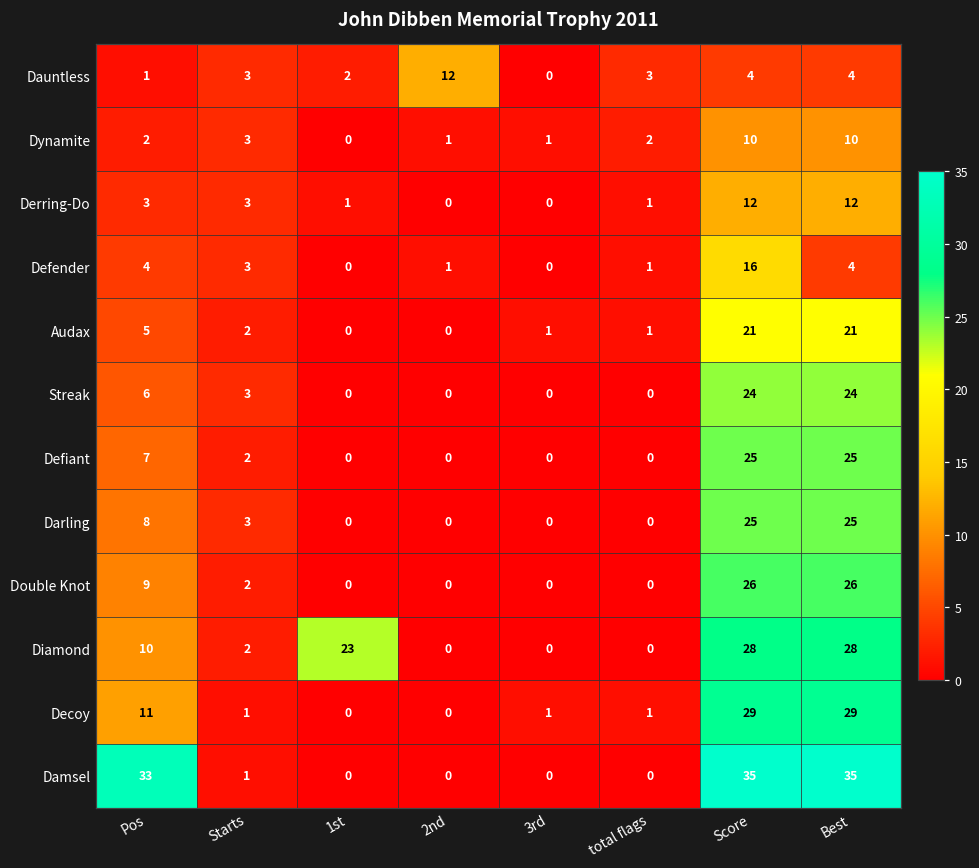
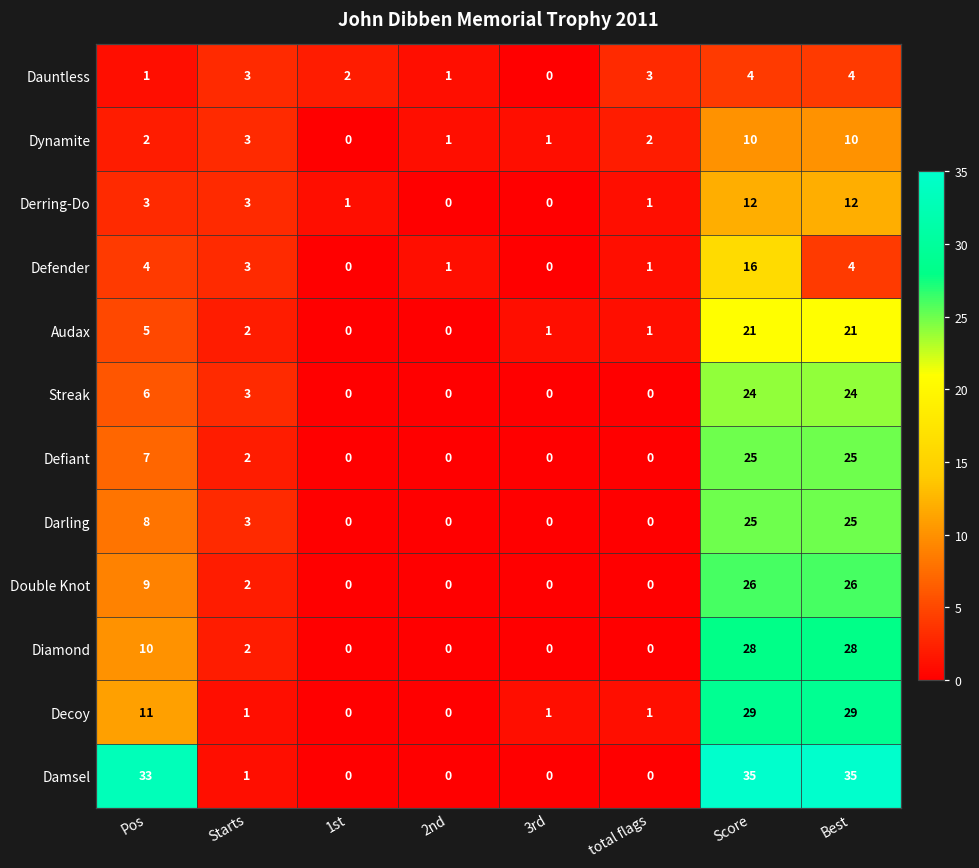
  {
    "Dauntless": {
      "Pos": 1,
      "Starts": 3,
      "1st": 2,
-     "2nd": 12,
+     "2nd": 1,
      "3rd": 0,
      "total flags": 3,
      "Score": 4,
      "Best": 4
    },
    "Dynamite": {
      "Pos": 2,
      "Starts": 3,
      "1st": 0,
      "2nd": 1,
      "3rd": 1,
      "total flags": 2,
      "Score": 10,
      "Best": 10
    },
    "Derring-Do": {
      "Pos": 3,
      "Starts": 3,
      "1st": 1,
      "2nd": 0,
      "3rd": 0,
      "total flags": 1,
      "Score": 12,
      "Best": 12
    },
    "Defender": {
      "Pos": 4,
      "Starts": 3,
      "1st": 0,
      "2nd": 1,
      "3rd": 0,
      "total flags": 1,
      "Score": 16,
      "Best": 4
    },
    "Audax": {
      "Pos": 5,
      "Starts": 2,
      "1st": 0,
      "2nd": 0,
      "3rd": 1,
      "total flags": 1,
      "Score": 21,
      "Best": 21
    },
    "Streak": {
      "Pos": 6,
      "Starts": 3,
      "1st": 0,
      "2nd": 0,
      "3rd": 0,
      "total flags": 0,
      "Score": 24,
      "Best": 24
    },
    "Defiant": {
      "Pos": 7,
      "Starts": 2,
      "1st": 0,
      "2nd": 0,
      "3rd": 0,
      "total flags": 0,
      "Score": 25,
      "Best": 25
    },
    "Darling": {
      "Pos": 8,
      "Starts": 3,
      "1st": 0,
      "2nd": 0,
      "3rd": 0,
      "total flags": 0,
      "Score": 25,
      "Best": 25
    },
    "Double Knot": {
      "Pos": 9,
      "Starts": 2,
      "1st": 0,
      "2nd": 0,
      "3rd": 0,
      "total flags": 0,
      "Score": 26,
      "Best": 26
    },
    "Diamond": {
      "Pos": 10,
      "Starts": 2,
-     "1st": 23,
+     "1st": 0,
      "2nd": 0,
      "3rd": 0,
      "total flags": 0,
      "Score": 28,
      "Best": 28
    },
    "Decoy": {
      "Pos": 11,
      "Starts": 1,
      "1st": 0,
      "2nd": 0,
      "3rd": 1,
      "total flags": 1,
      "Score": 29,
      "Best": 29
    },
    "Damsel": {
      "Pos": 33,
      "Starts": 1,
      "1st": 0,
      "2nd": 0,
      "3rd": 0,
      "total flags": 0,
      "Score": 35,
      "Best": 35
    }
  }
